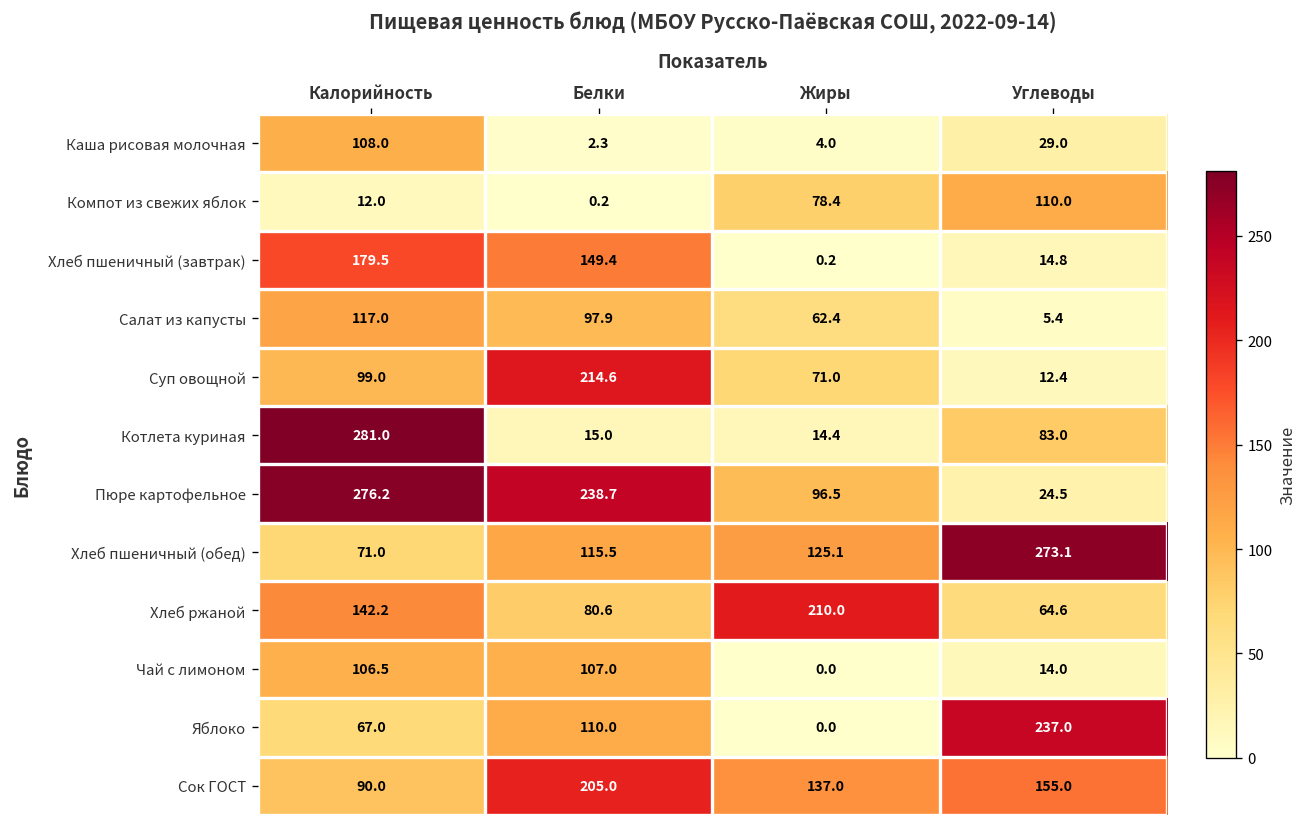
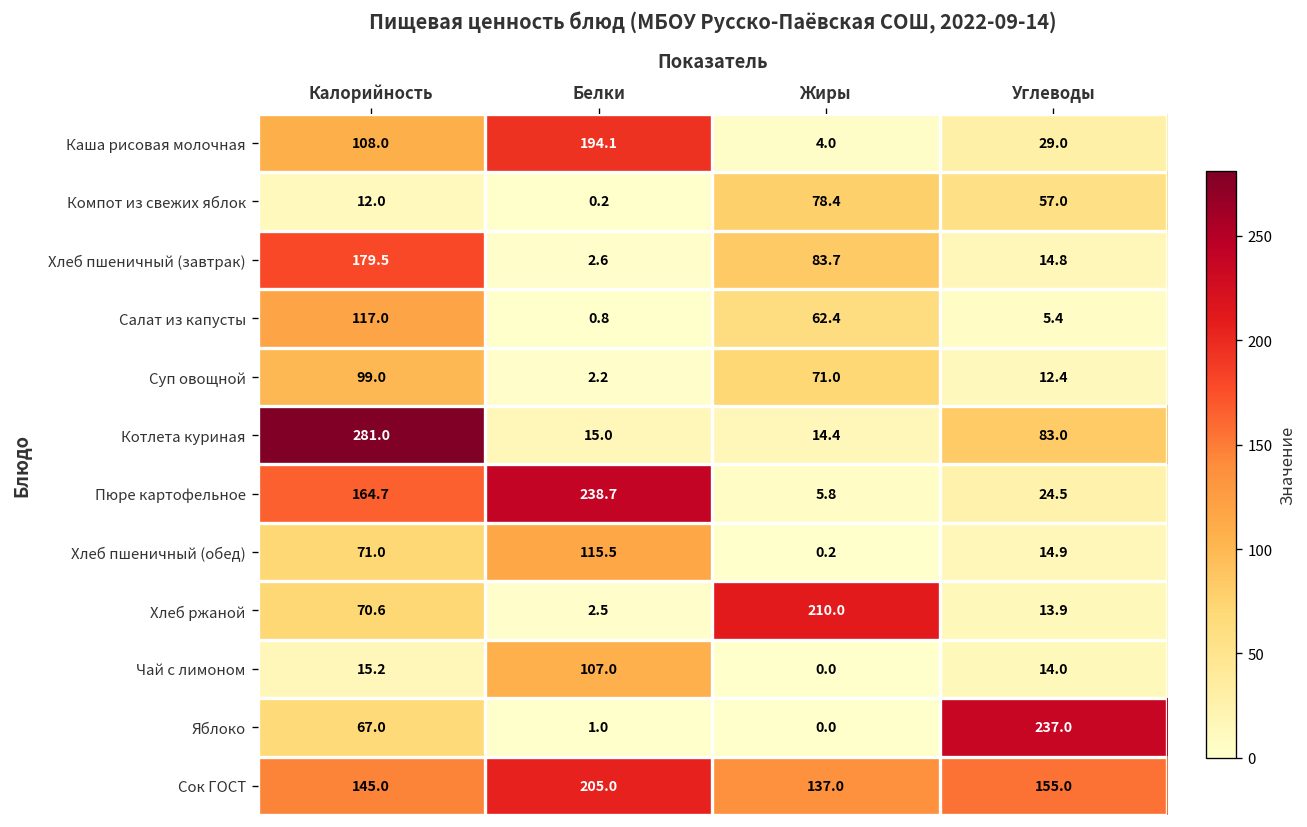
  {
    "Каша рисовая молочная": {
      "Калорийность": 108.0,
-     "Белки": 2.3,
+     "Белки": 194.1,
      "Жиры": 4.0,
      "Углеводы": 29.0
    },
    "Компот из свежих яблок": {
      "Калорийность": 12.0,
      "Белки": 0.2,
      "Жиры": 78.4,
-     "Углеводы": 110.0
+     "Углеводы": 57.0
    },
    "Хлеб пшеничный (завтрак)": {
      "Калорийность": 179.5,
-     "Белки": 149.4,
-     "Жиры": 0.2,
+     "Белки": 2.6,
+     "Жиры": 83.7,
      "Углеводы": 14.8
    },
    "Салат из капусты": {
      "Калорийность": 117.0,
-     "Белки": 97.9,
+     "Белки": 0.8,
      "Жиры": 62.4,
      "Углеводы": 5.4
    },
    "Суп овощной": {
      "Калорийность": 99.0,
-     "Белки": 214.6,
+     "Белки": 2.2,
      "Жиры": 71.0,
      "Углеводы": 12.4
    },
    "Котлета куриная": {
      "Калорийность": 281.0,
      "Белки": 15.0,
      "Жиры": 14.4,
      "Углеводы": 83.0
    },
    "Пюре картофельное": {
-     "Калорийность": 276.2,
+     "Калорийность": 164.7,
      "Белки": 238.7,
-     "Жиры": 96.5,
+     "Жиры": 5.8,
      "Углеводы": 24.5
    },
    "Хлеб пшеничный (обед)": {
      "Калорийность": 71.0,
      "Белки": 115.5,
-     "Жиры": 125.1,
-     "Углеводы": 273.1
+     "Жиры": 0.2,
+     "Углеводы": 14.9
    },
    "Хлеб ржаной": {
-     "Калорийность": 142.2,
-     "Белки": 80.6,
+     "Калорийность": 70.6,
+     "Белки": 2.5,
      "Жиры": 210.0,
-     "Углеводы": 64.6
+     "Углеводы": 13.9
    },
    "Чай с лимоном": {
-     "Калорийность": 106.5,
+     "Калорийность": 15.2,
      "Белки": 107.0,
      "Жиры": 0.0,
      "Углеводы": 14.0
    },
    "Яблоко": {
      "Калорийность": 67.0,
-     "Белки": 110.0,
+     "Белки": 1.0,
      "Жиры": 0.0,
      "Углеводы": 237.0
    },
    "Сок ГОСТ": {
-     "Калорийность": 90.0,
+     "Калорийность": 145.0,
      "Белки": 205.0,
      "Жиры": 137.0,
      "Углеводы": 155.0
    }
  }
